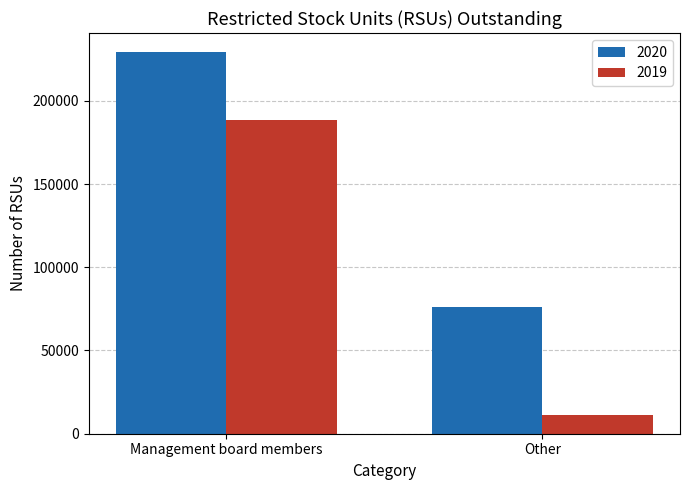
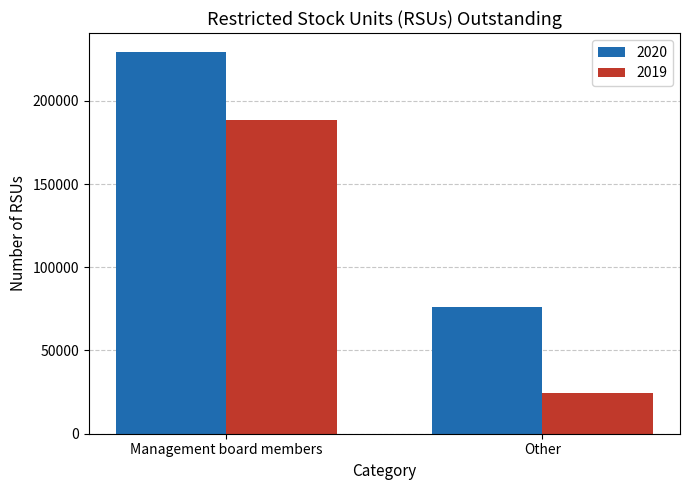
  {
    "2020": {
      "Management board members": 229000,
      "Other": 76000
    },
    "2019": {
      "Management board members": 189000,
-     "Other": 12000
+     "Other": 25000
    }
  }
